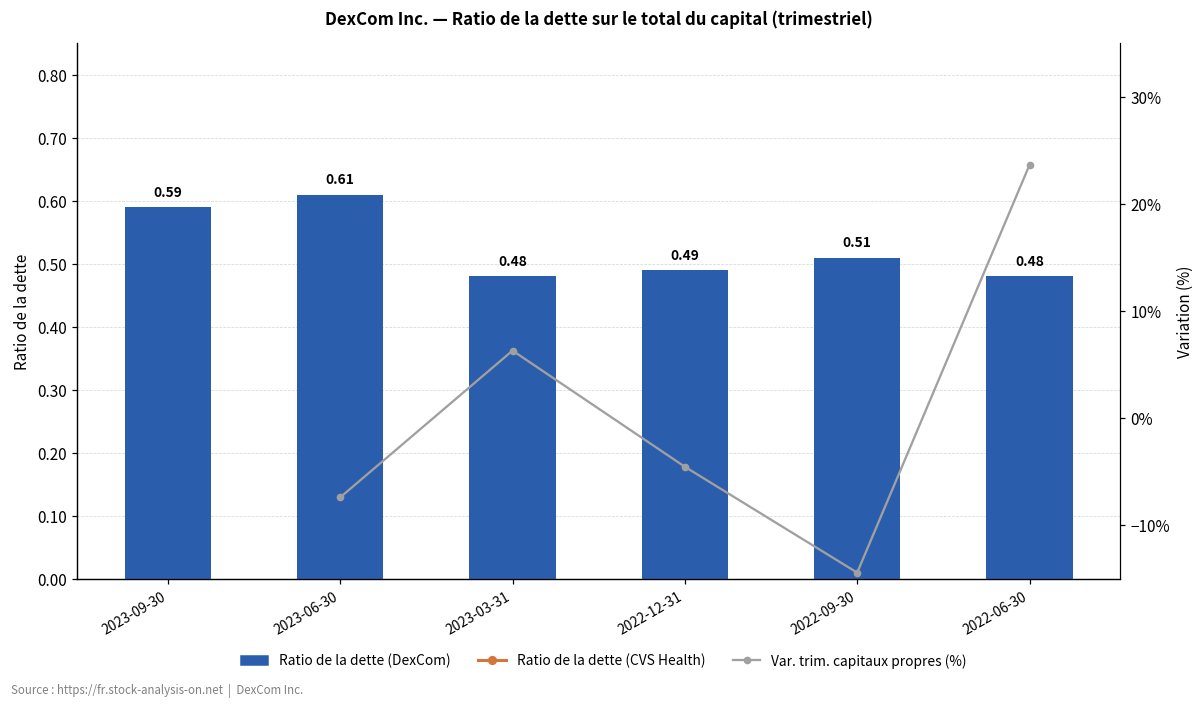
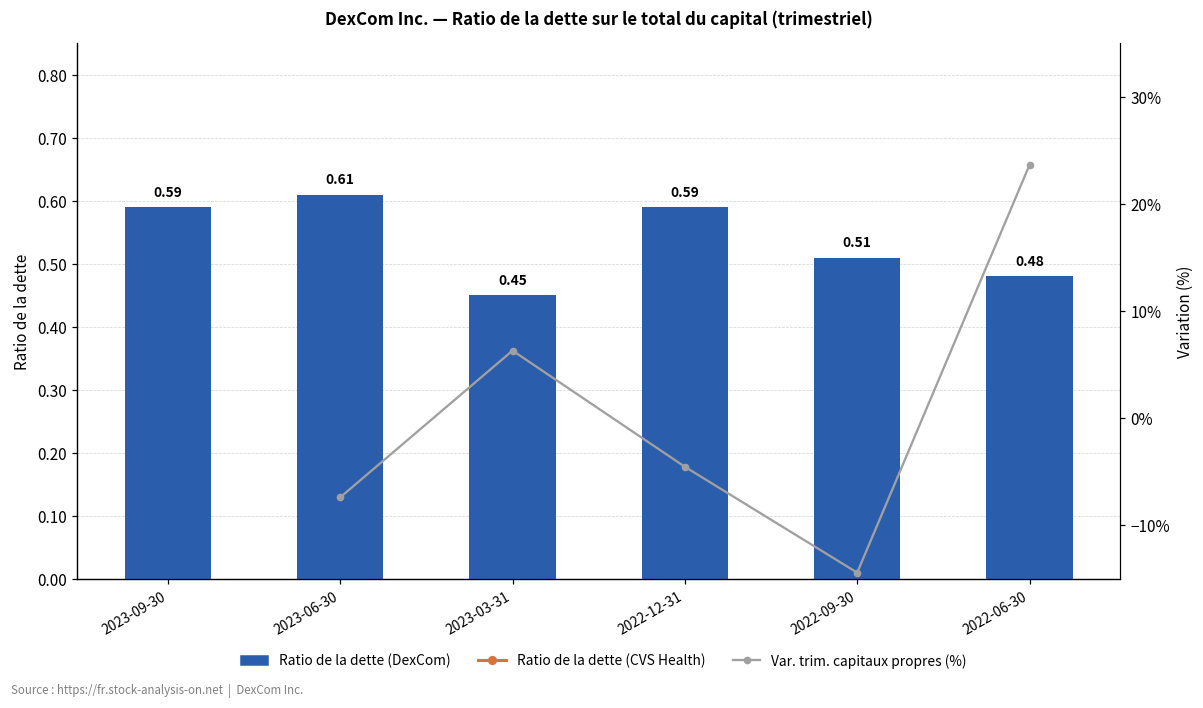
  {
    "Ratio de la dette (DexCom)": {
      "2023-09-30": 0.59,
      "2023-06-30": 0.61,
-     "2023-03-31": 0.48,
-     "2022-12-31": 0.49,
+     "2023-03-31": 0.45,
+     "2022-12-31": 0.59,
      "2022-09-30": 0.51,
      "2022-06-30": 0.48
    }
  }
